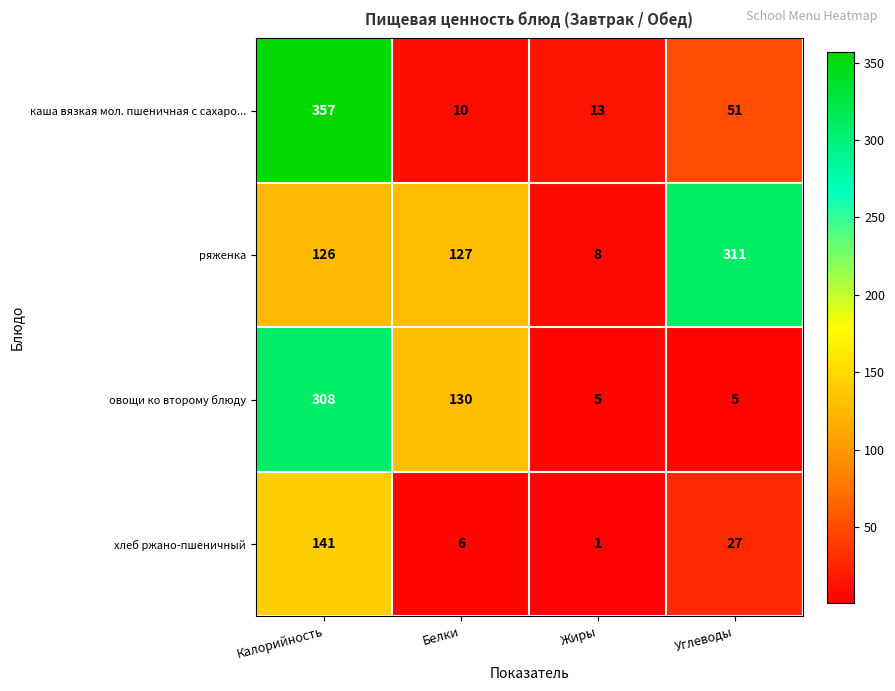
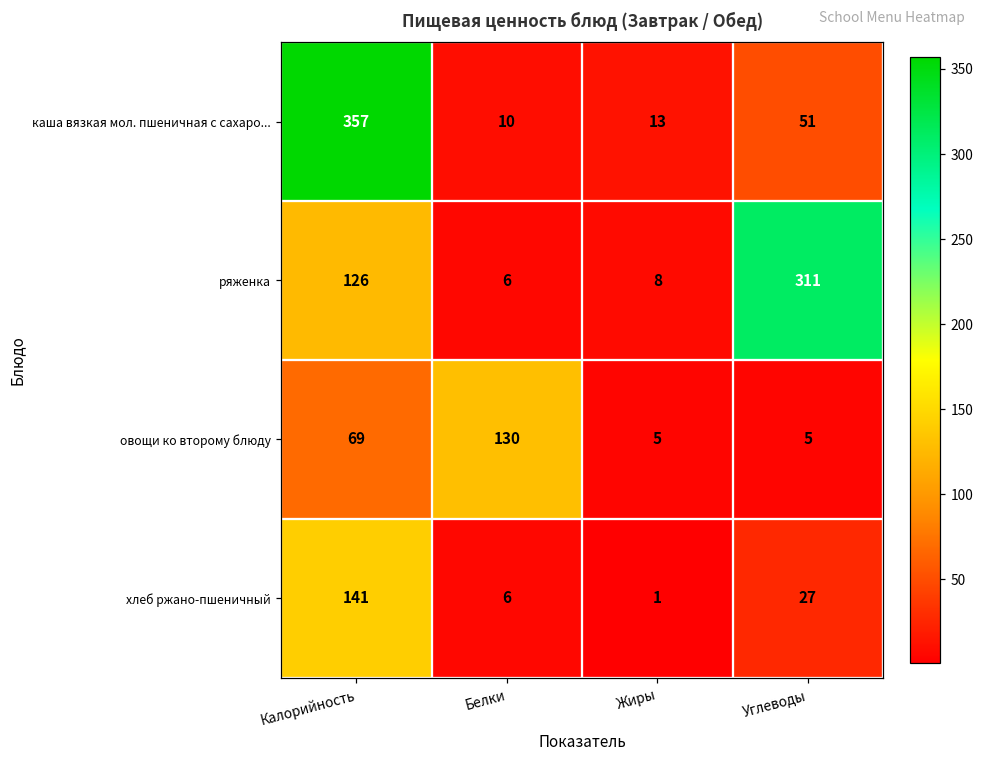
  {
    "каша вязкая мол. пшеничная с сахаро...": {
      "Калорийность": 357,
      "Белки": 10,
      "Жиры": 13,
      "Углеводы": 51
    },
    "ряженка": {
      "Калорийность": 126,
-     "Белки": 127,
+     "Белки": 6,
      "Жиры": 8,
      "Углеводы": 311
    },
    "овощи ко второму блюду": {
-     "Калорийность": 308,
+     "Калорийность": 69,
      "Белки": 130,
      "Жиры": 5,
      "Углеводы": 5
    },
    "хлеб ржано-пшеничный": {
      "Калорийность": 141,
      "Белки": 6,
      "Жиры": 1,
      "Углеводы": 27
    }
  }
